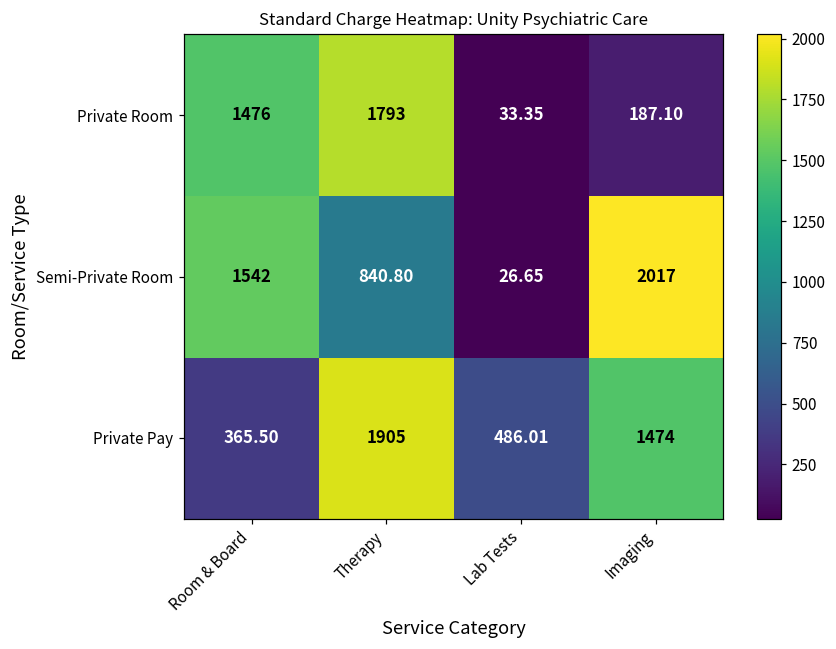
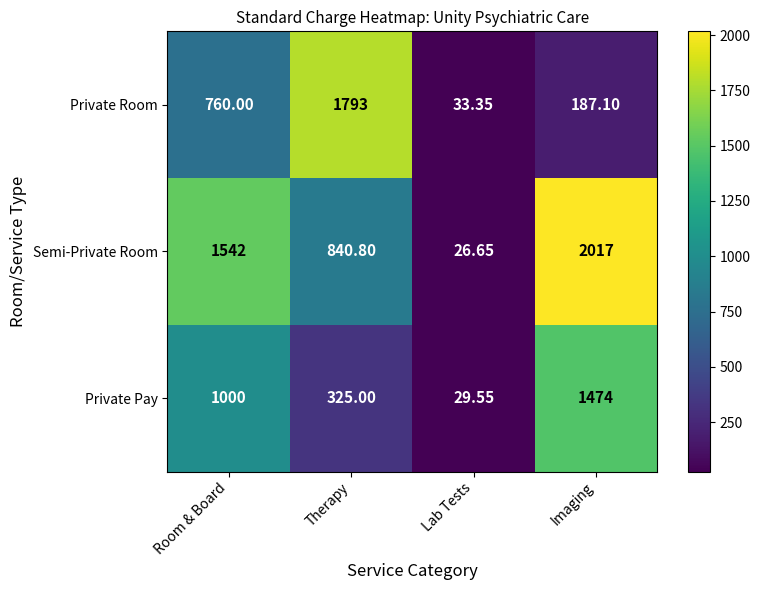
  {
    "Private Room": {
-     "Room & Board": 1476,
+     "Room & Board": 760.00,
      "Therapy": 1793,
      "Lab Tests": 33.35,
      "Imaging": 187.10
    },
    "Semi-Private Room": {
      "Room & Board": 1542,
      "Therapy": 840.80,
      "Lab Tests": 26.65,
      "Imaging": 2017
    },
    "Private Pay": {
-     "Room & Board": 365.50,
-     "Therapy": 1905,
-     "Lab Tests": 486.01,
+     "Room & Board": 1000,
+     "Therapy": 325.00,
+     "Lab Tests": 29.55,
      "Imaging": 1474
    }
  }
